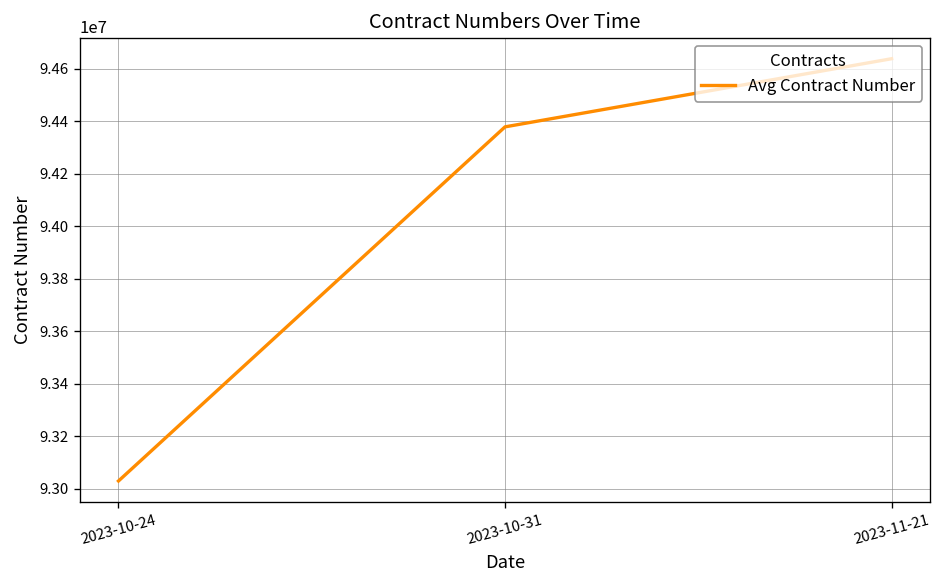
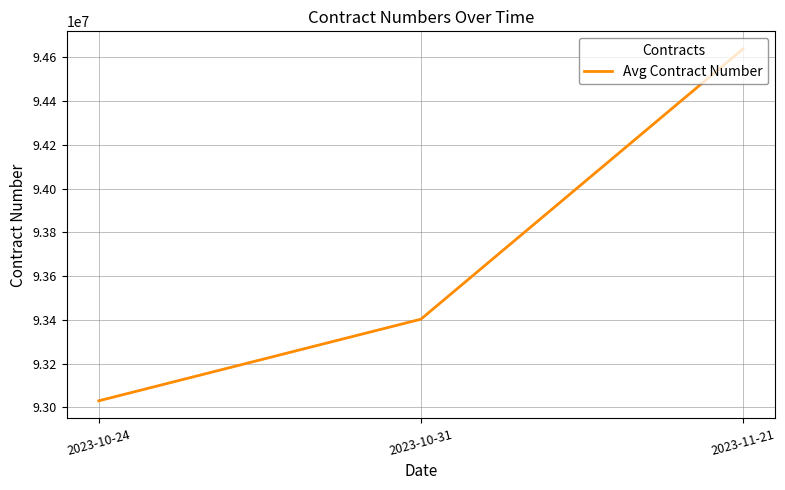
  {
    "2023-10-24": 93030000,
-   "2023-10-31": 94380000
+   "2023-10-31": 93400000
  }
